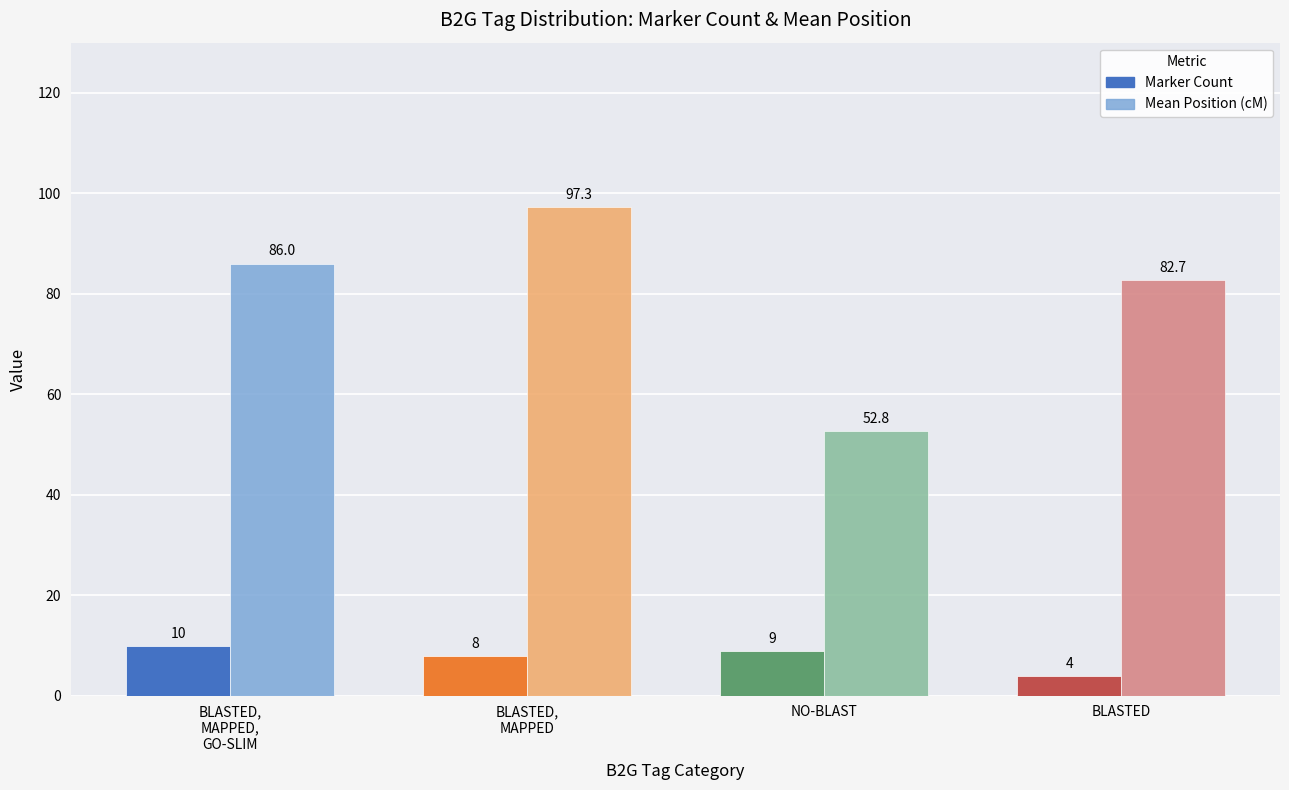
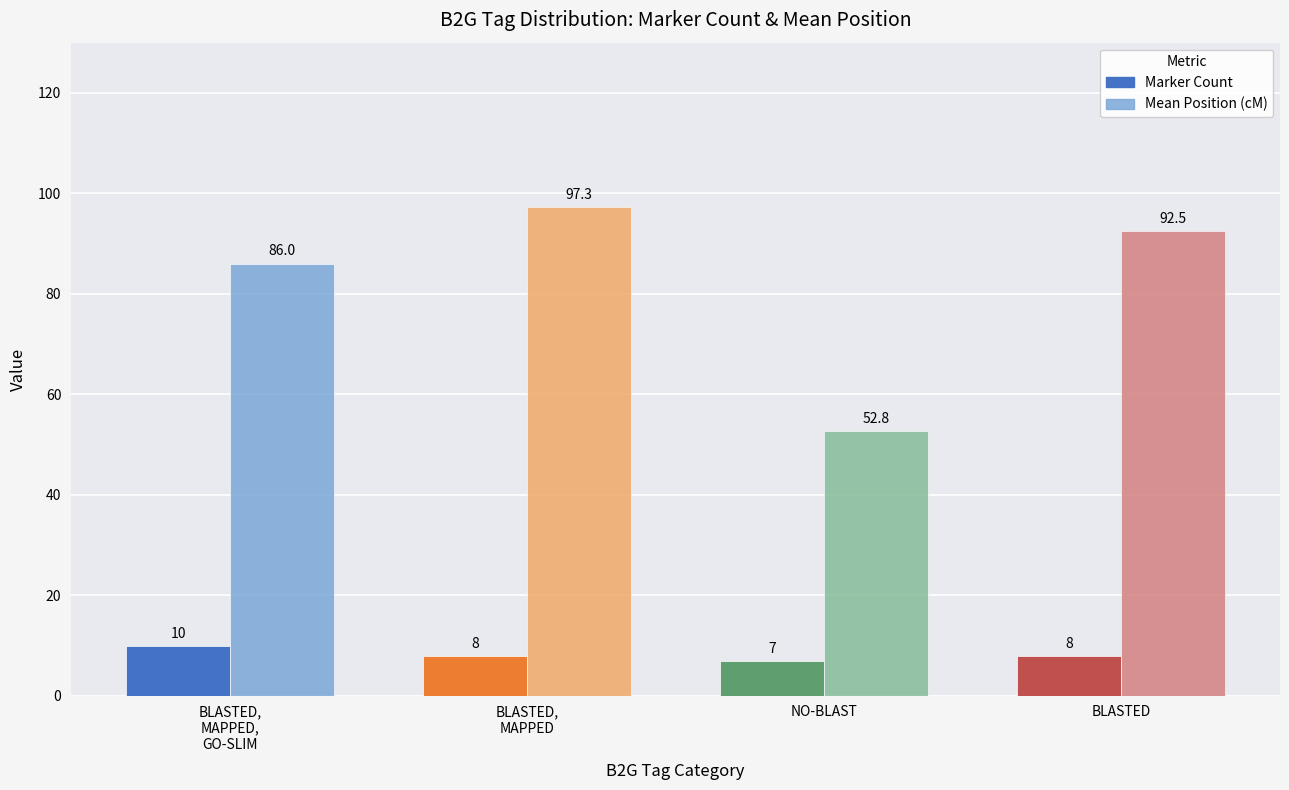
  {
    "Marker Count": {
      "BLASTED, MAPPED, GO-SLIM": 10,
      "BLASTED, MAPPED": 8,
-     "NO-BLAST": 9,
-     "BLASTED": 4
+     "NO-BLAST": 7,
+     "BLASTED": 8
    },
    "Mean Position (cM)": {
      "BLASTED, MAPPED, GO-SLIM": 86.0,
      "BLASTED, MAPPED": 97.3,
      "NO-BLAST": 52.8,
-     "BLASTED": 82.7
+     "BLASTED": 92.5
    }
  }
